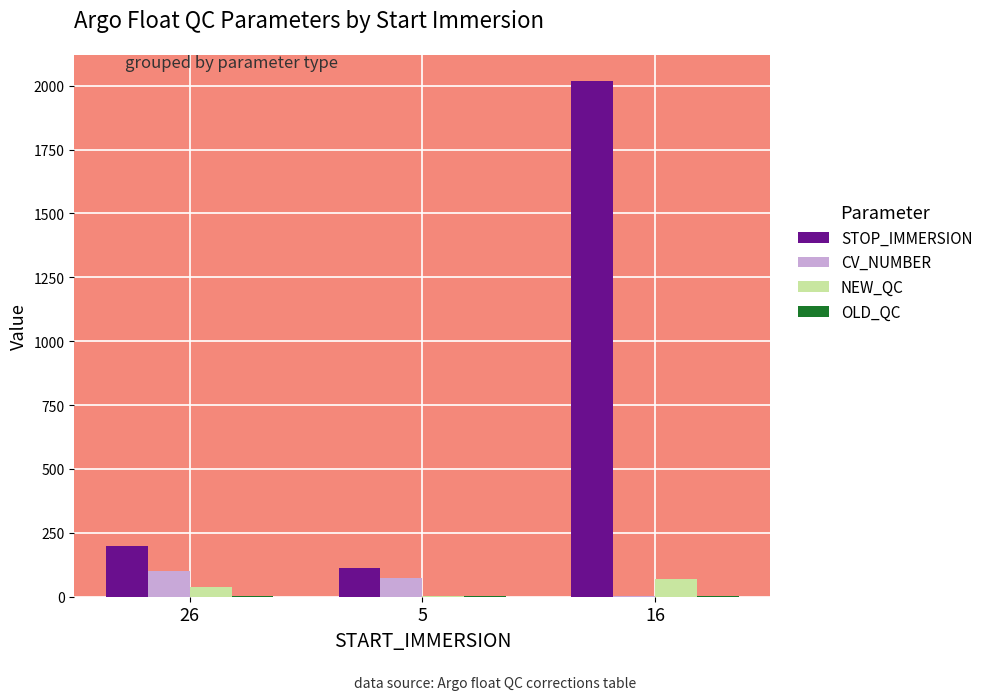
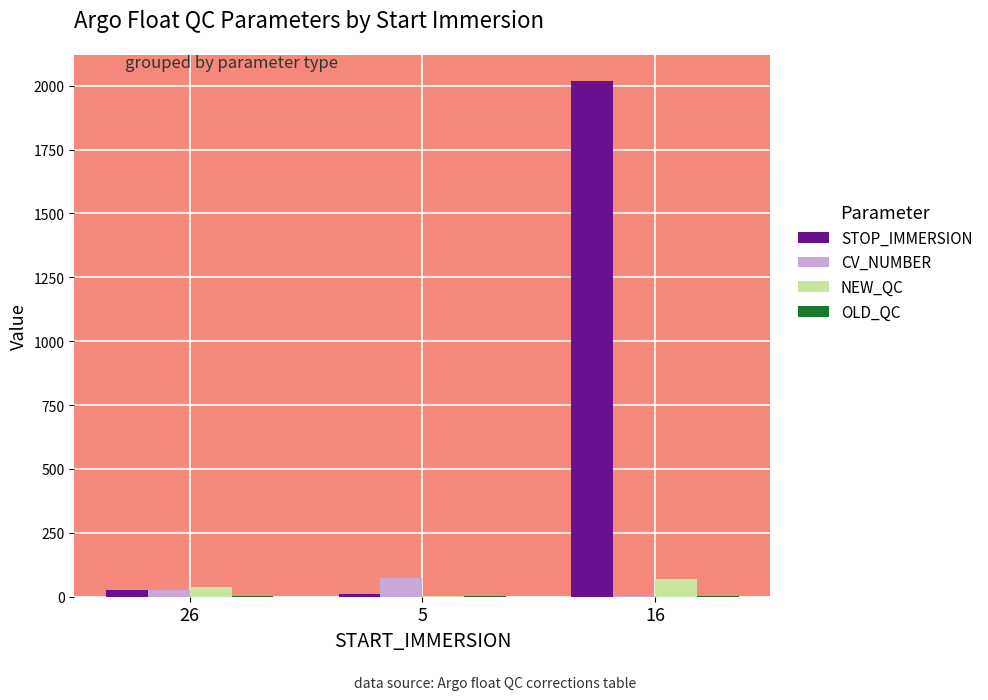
  {
    "STOP_IMMERSION": {
-     "26": 200,
-     "5": 110,
+     "26": 30,
+     "5": 10,
      "16": 2020
    },
    "CV_NUMBER": {
-     "26": 100,
+     "26": 30,
      "5": 70
    },
    "NEW_QC": {
      "26": 40,
      "16": 70
    }
  }
